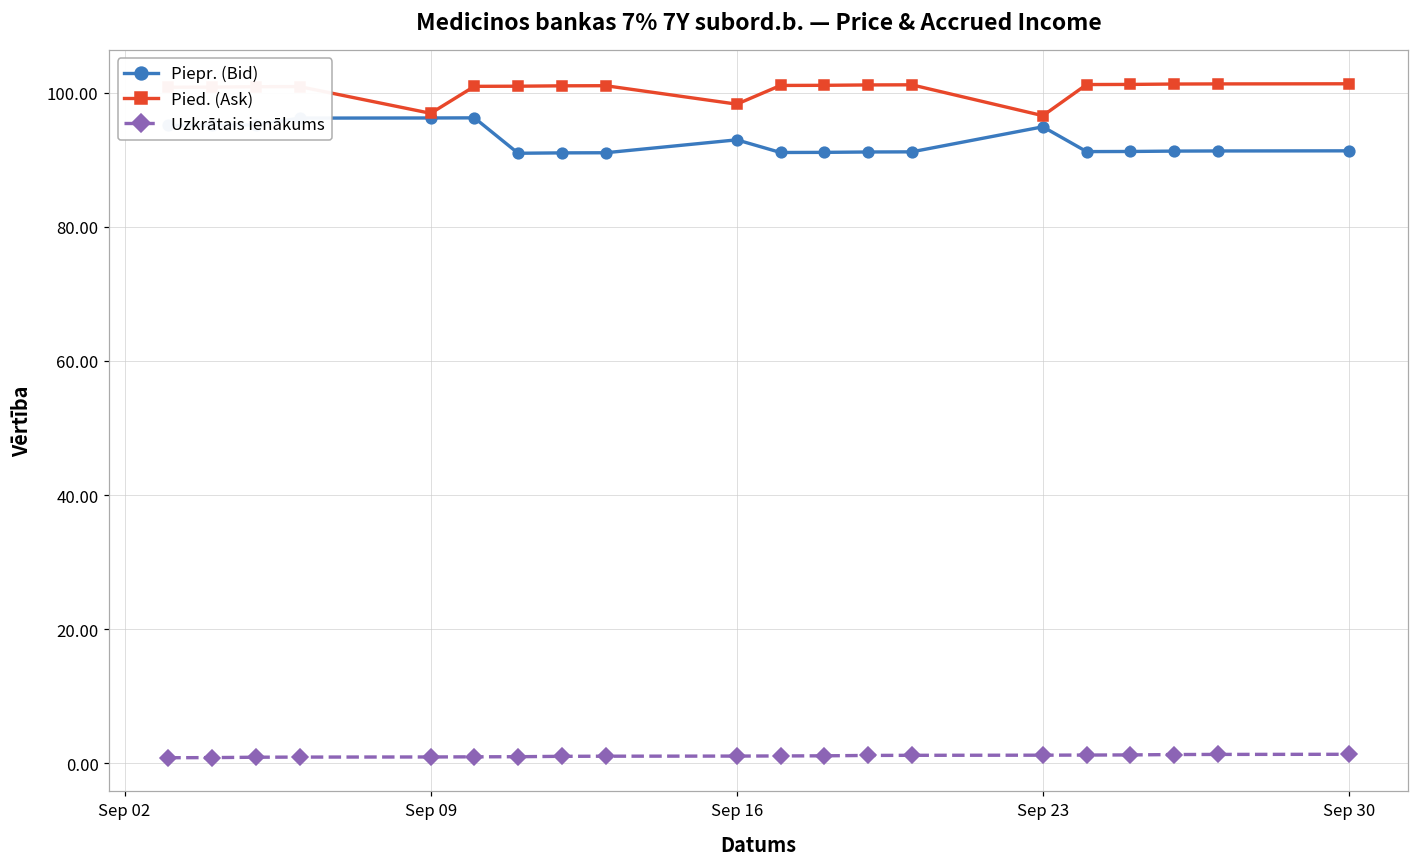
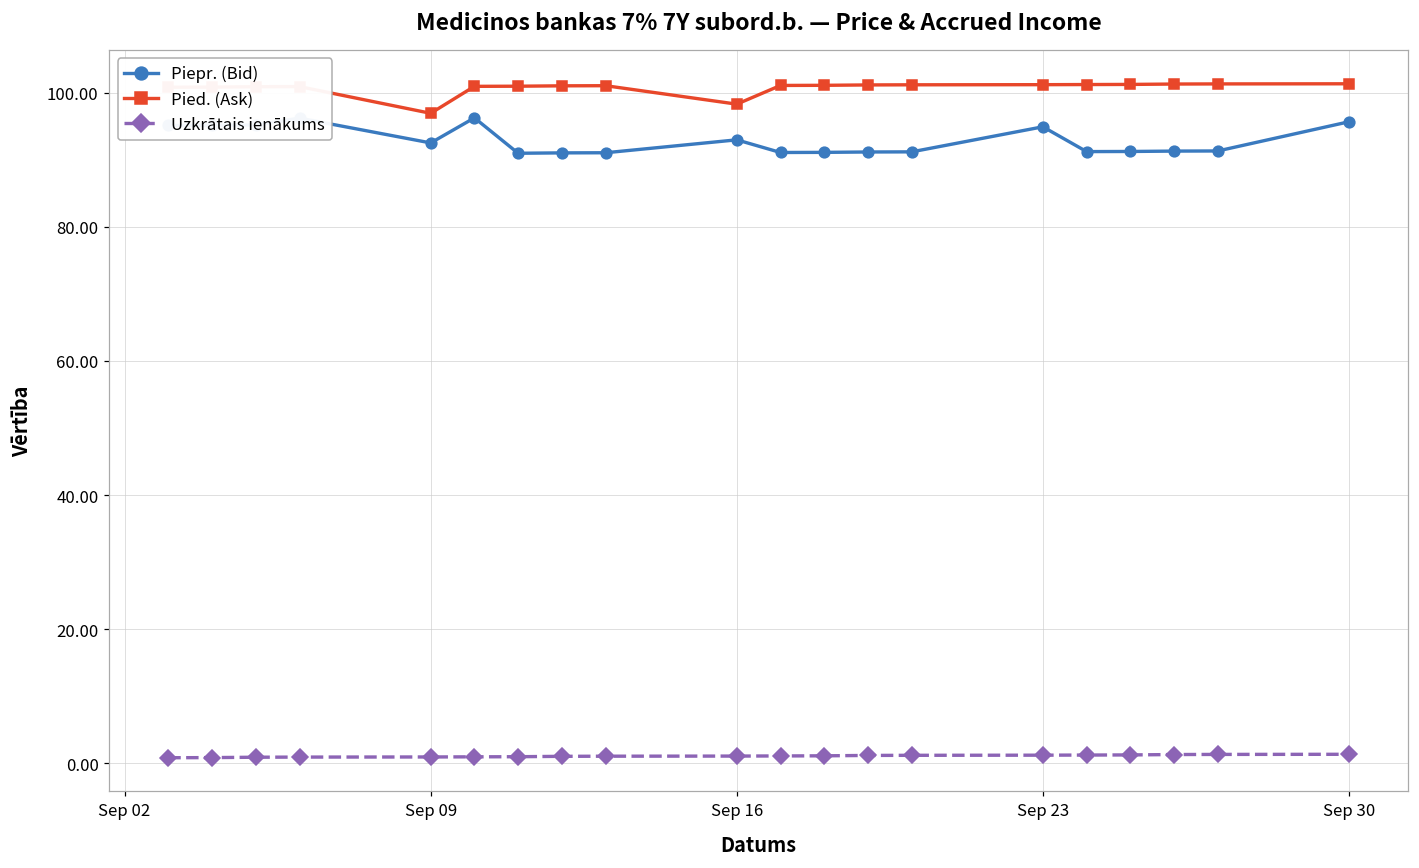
  {
    "Piepr. (Bid)": {
-     "Sep 09": 96,
+     "Sep 09": 93,
      "Sep 16": 93,
      "Sep 23": 95,
-     "Sep 30": 91
+     "Sep 30": 96
    },
    "Pied. (Ask)": {
      "Sep 09": 97,
      "Sep 16": 98,
-     "Sep 23": 97,
+     "Sep 23": 101,
      "Sep 30": 101
    },
    "Uzkrātais ienākums": {
      "Sep 09": 1,
      "Sep 16": 1,
      "Sep 23": 1,
      "Sep 30": 1
    }
  }
